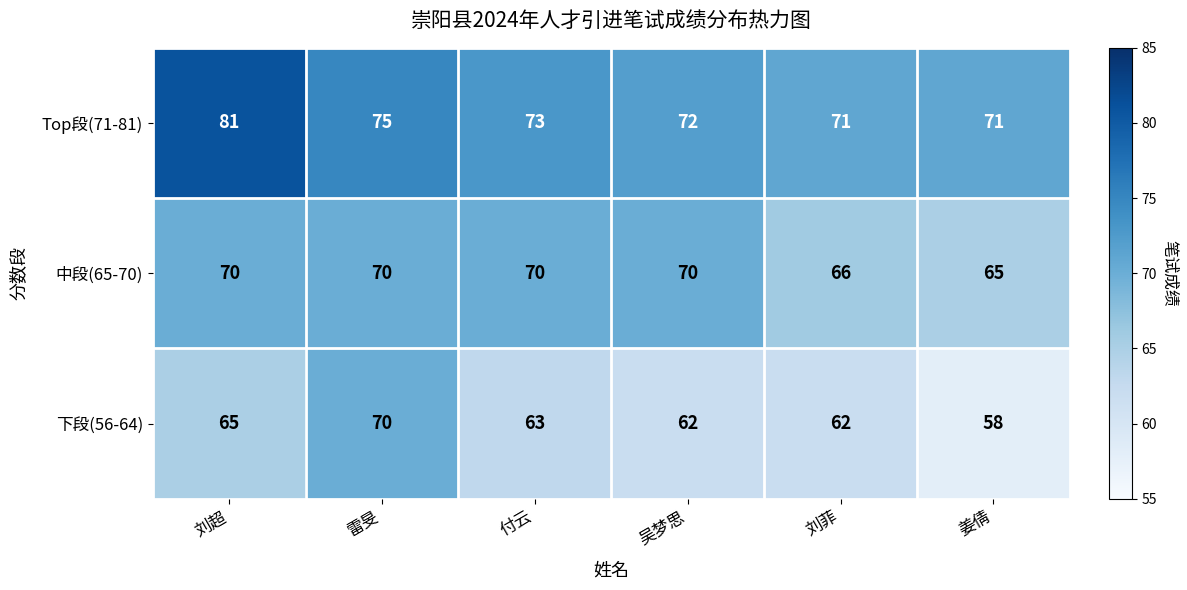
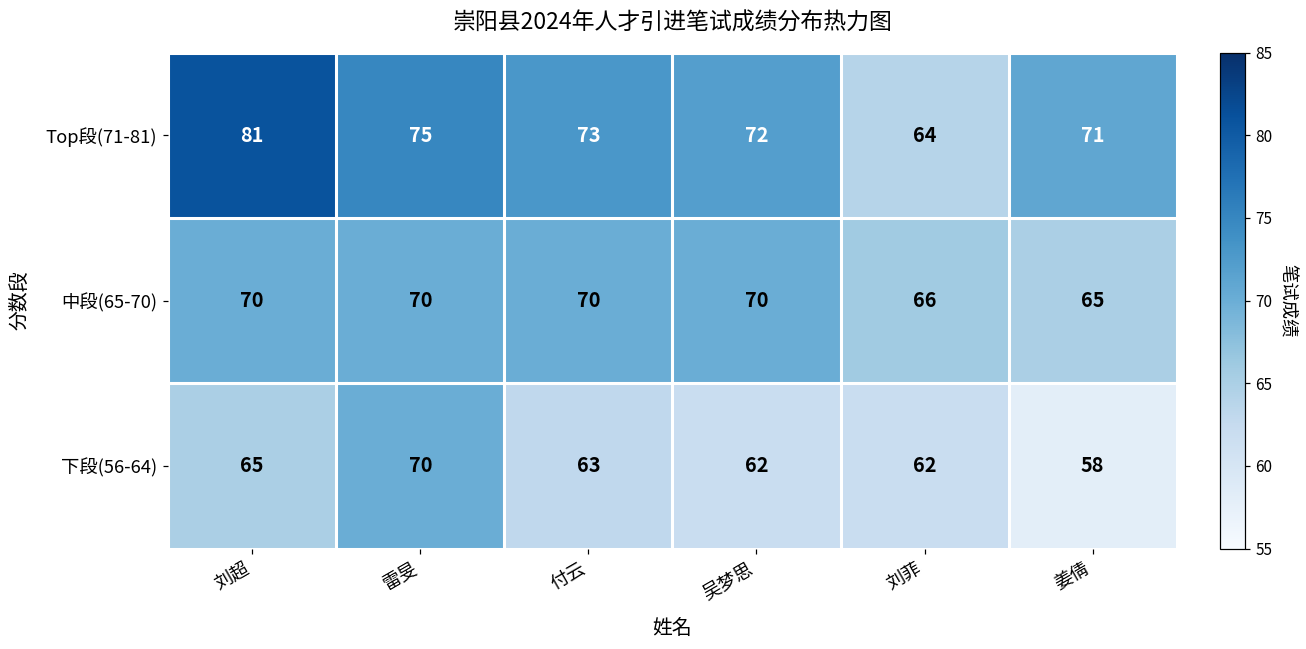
  {
    "Top段(71-81)": {
      "刘超": 81,
      "雷旻": 75,
      "付云": 73,
      "吴梦思": 72,
-     "刘菲": 71,
+     "刘菲": 64,
      "姜倩": 71
    },
    "中段(65-70)": {
      "刘超": 70,
      "雷旻": 70,
      "付云": 70,
      "吴梦思": 70,
      "刘菲": 66,
      "姜倩": 65
    },
    "下段(56-64)": {
      "刘超": 65,
      "雷旻": 70,
      "付云": 63,
      "吴梦思": 62,
      "刘菲": 62,
      "姜倩": 58
    }
  }
